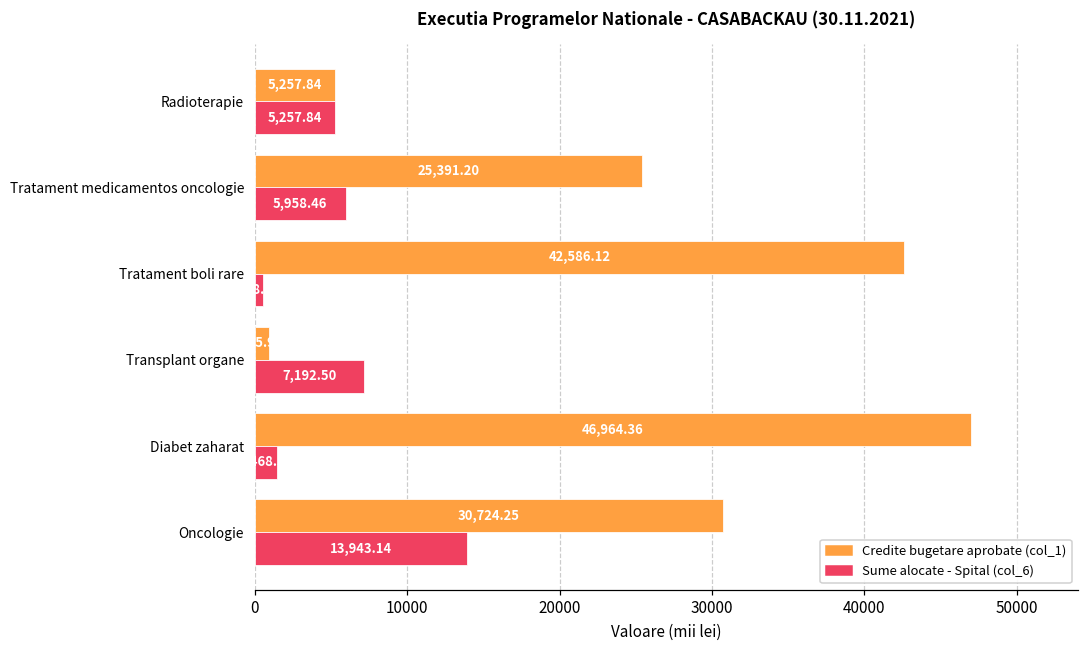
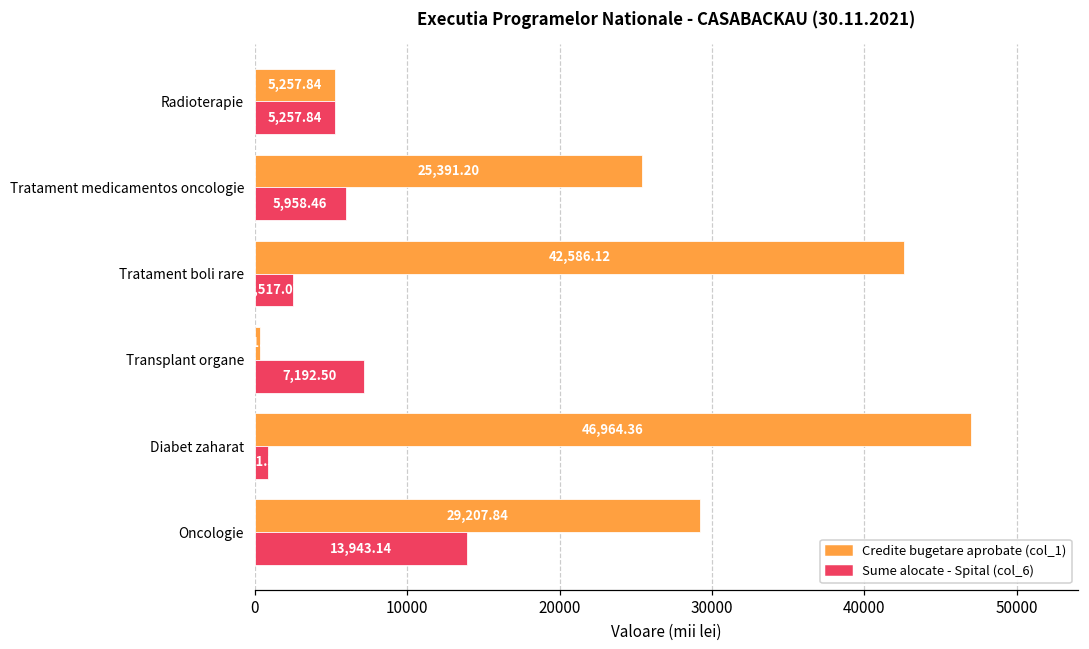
  {
    "Credite bugetare aprobate (col_1)": {
      "Radioterapie": "5,257.84",
      "Tratament medicamentos oncologie": "25,391.20",
      "Tratament boli rare": "42,586.12",
-     "Transplant organe": "900",
+     "Transplant organe": "400",
      "Diabet zaharat": "46,964.36",
-     "Oncologie": "30,724.25"
+     "Oncologie": "29,207.84"
    },
    "Sume alocate - Spital (col_6)": {
-     "Tratament boli rare": "500",
-     "Diabet zaharat": "1500"
+     "Tratament boli rare": "2500",
+     "Diabet zaharat": "900"
    }
  }
